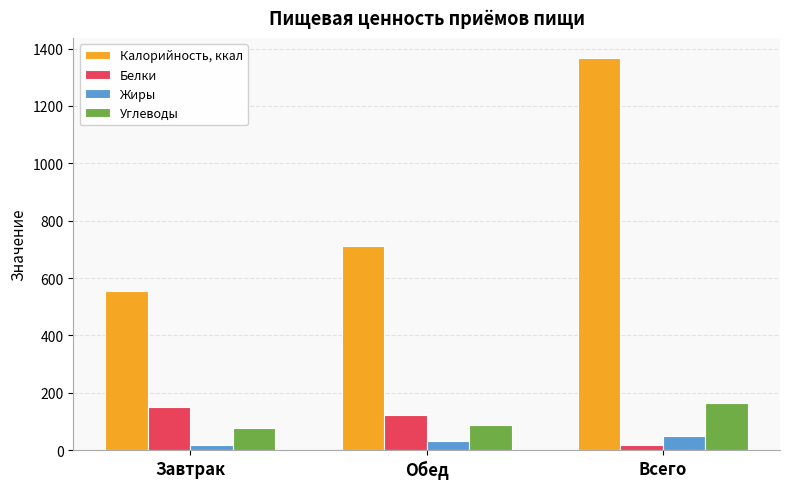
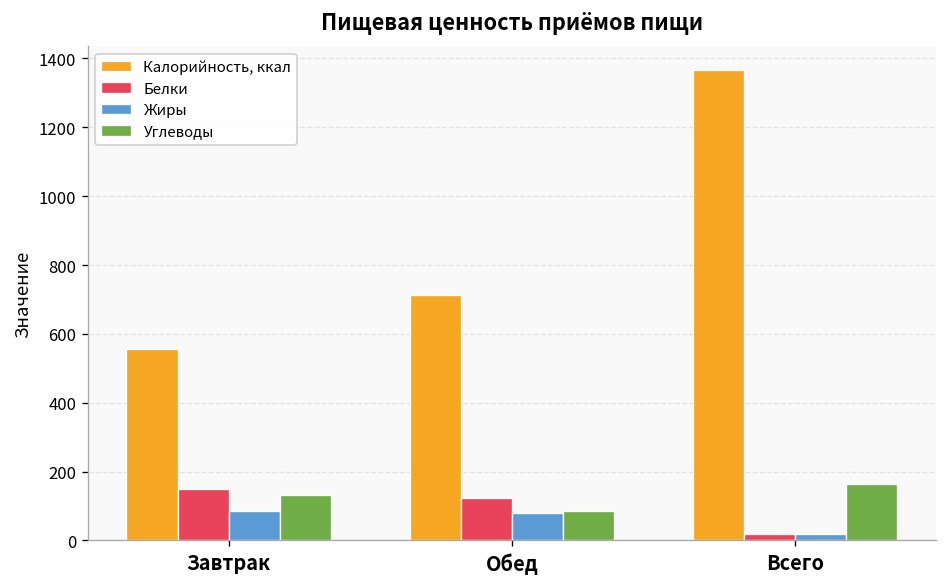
  {
    "Калорийность, ккал": {
      "Завтрак": 560,
      "Обед": 710,
      "Всего": 1370
    },
    "Белки": {
      "Завтрак": 150,
      "Обед": 120,
      "Всего": 20
    },
    "Жиры": {
-     "Завтрак": 20,
-     "Обед": 30,
-     "Всего": 50
+     "Завтрак": 90,
+     "Обед": 80,
+     "Всего": 20
    },
    "Углеводы": {
-     "Завтрак": 80,
+     "Завтрак": 130,
      "Обед": 90,
      "Всего": 160
    }
  }
